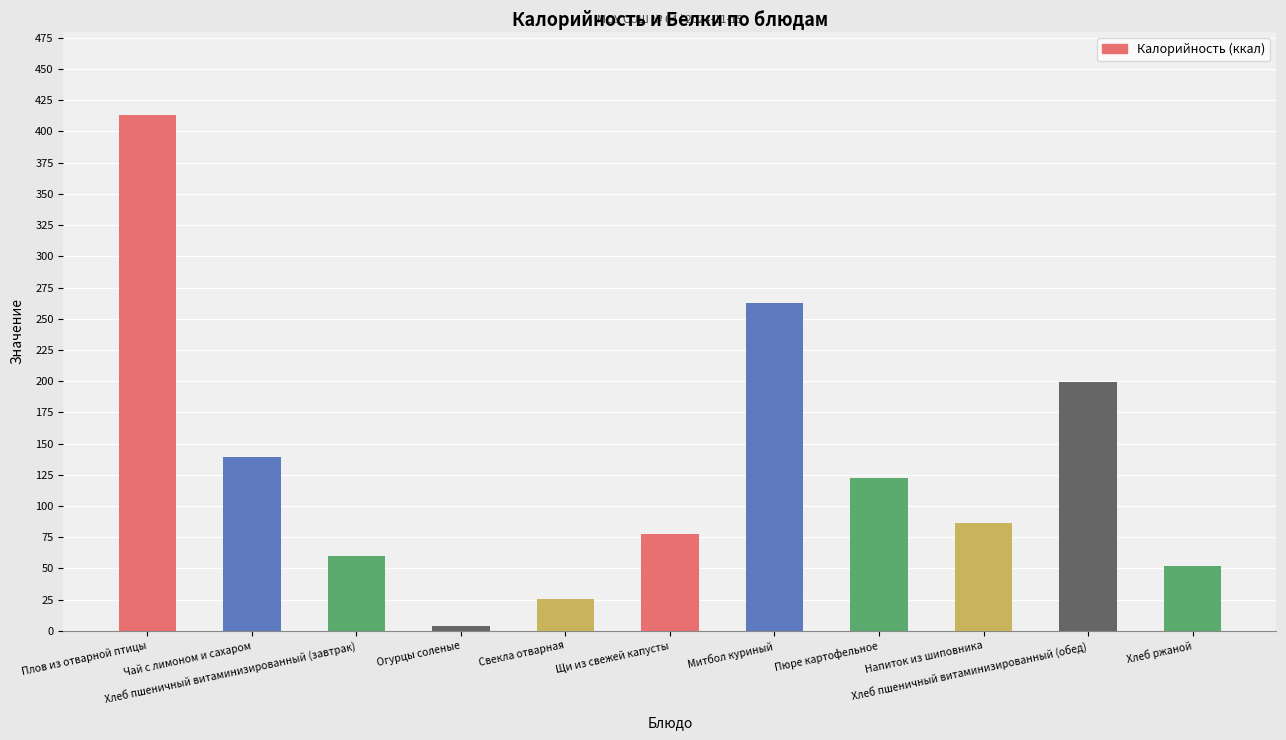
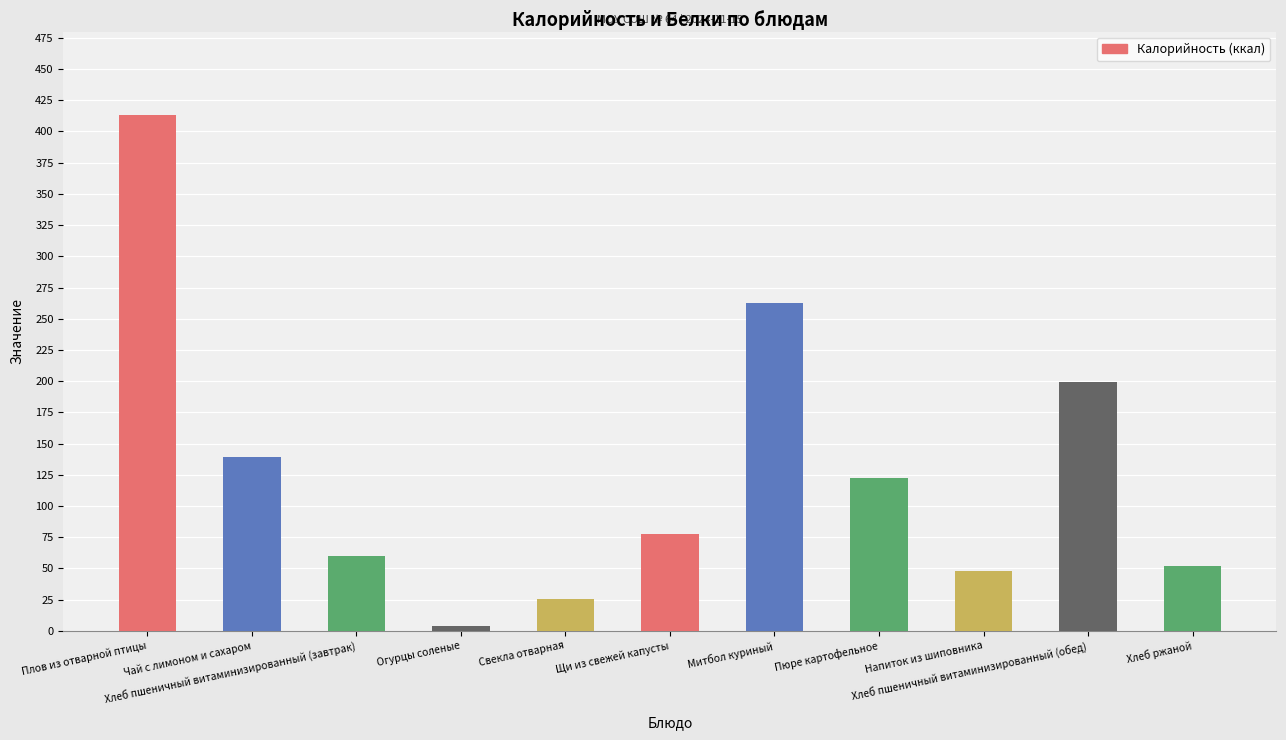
  {
    "Плов из отварной птицы": 413,
    "Чай с лимоном и сахаром": 140,
    "Хлеб пшеничный витаминизированный (завтрак)": 60,
    "Огурцы соленые": 4,
    "Свекла отварная": 25,
    "Щи из свежей капусты": 77,
    "Митбол куриный": 263,
    "Пюре картофельное": 122,
-   "Напиток из шиповника": 86,
+   "Напиток из шиповника": 48,
    "Хлеб пшеничный витаминизированный (обед)": 200,
    "Хлеб ржаной": 52
  }
